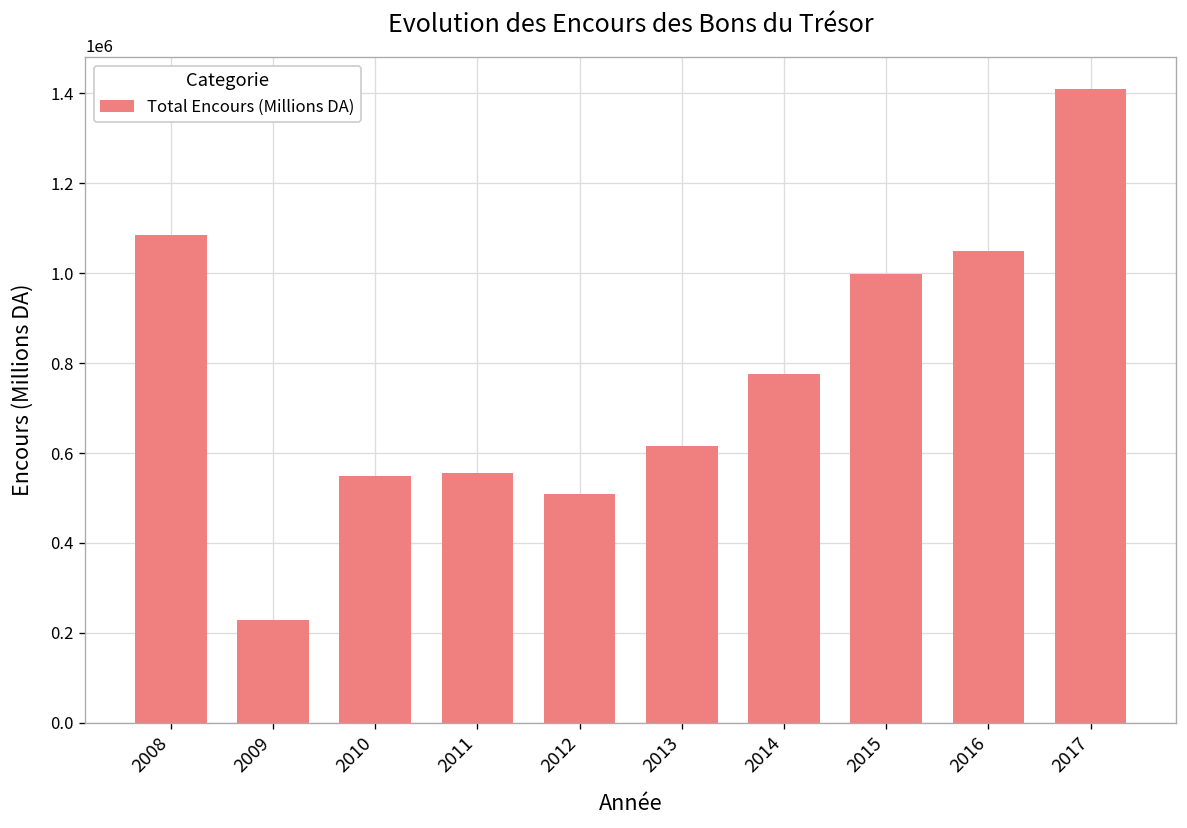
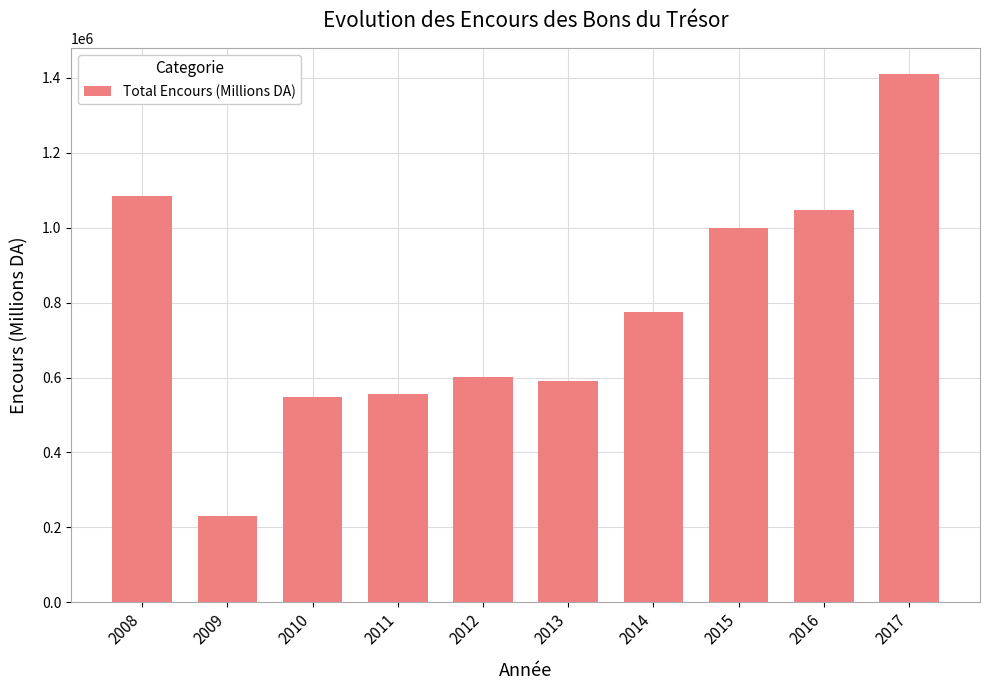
  {
    "2008": 1090000,
    "2009": 230000,
    "2010": 550000,
    "2011": 550000,
-   "2012": 510000,
-   "2013": 620000,
+   "2012": 600000,
+   "2013": 590000,
    "2014": 780000,
    "2015": 1000000,
    "2016": 1050000,
    "2017": 1410000
  }
